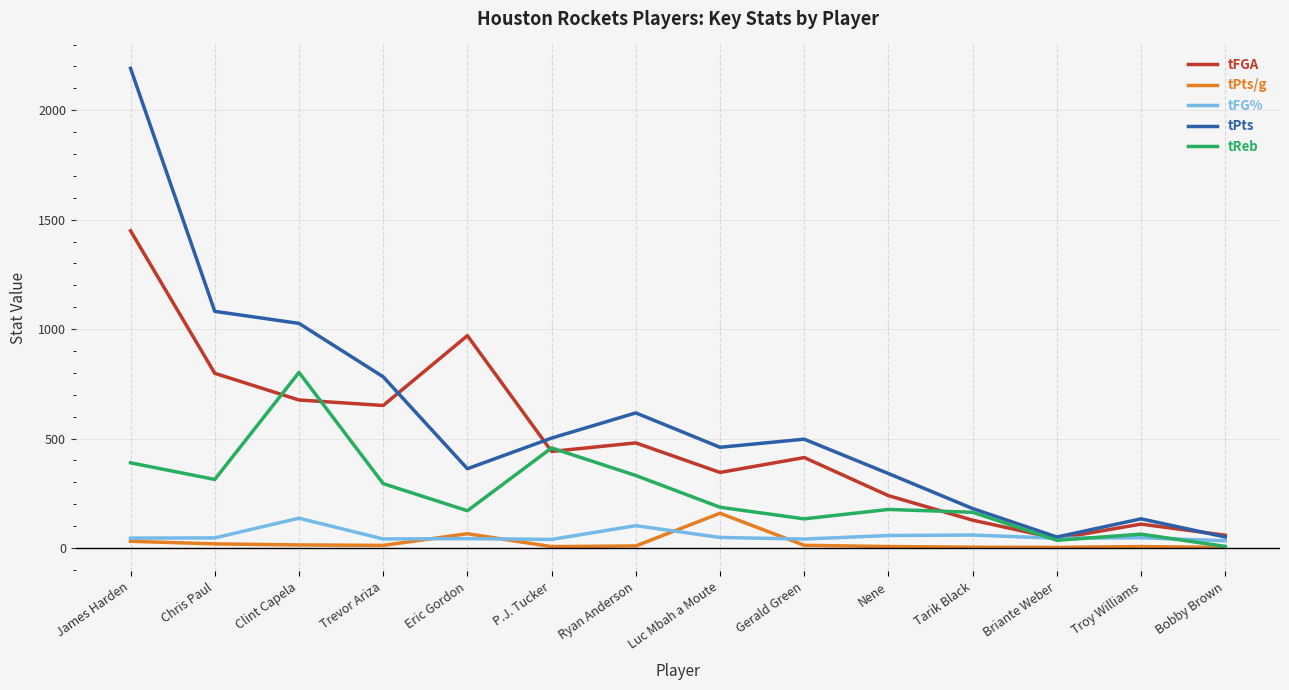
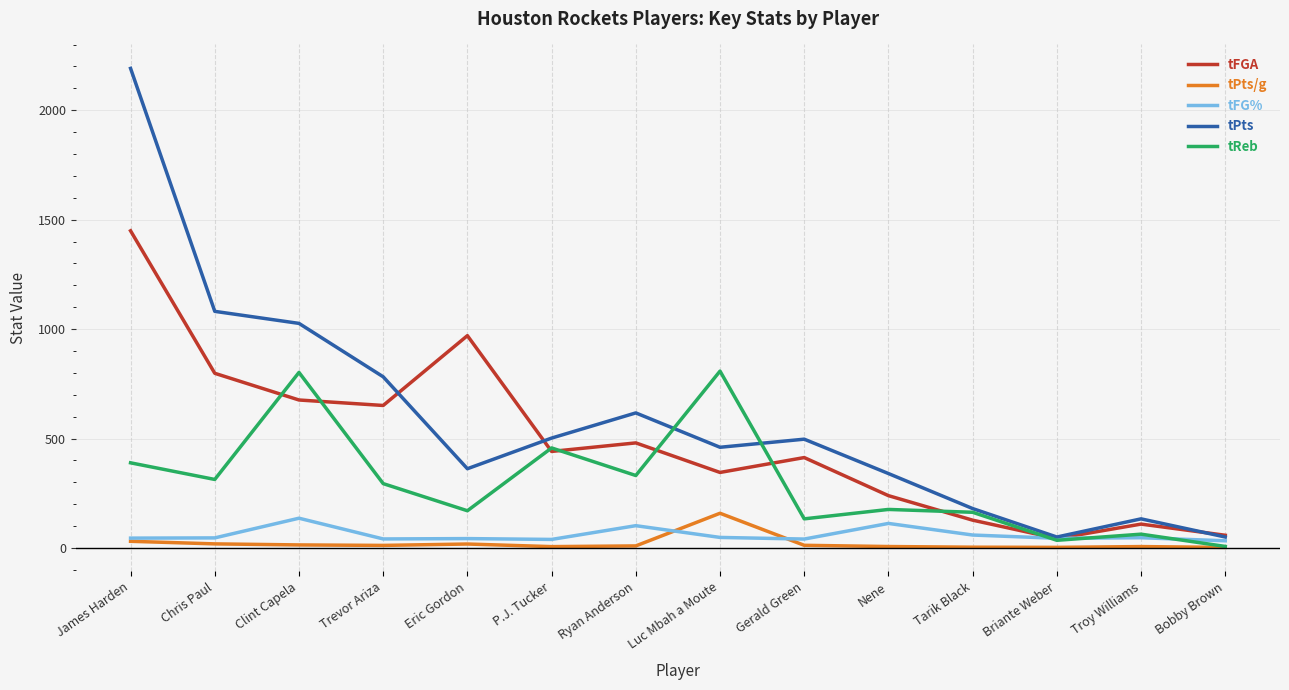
  {
    "tFGA": {
      "James Harden": 1450,
      "Chris Paul": 800,
      "Clint Capela": 680,
      "Trevor Ariza": 650,
      "Eric Gordon": 970,
      "P.J. Tucker": 440,
      "Ryan Anderson": 480,
      "Luc Mbah a Moute": 350,
      "Gerald Green": 410,
      "Nene": 240,
      "Tarik Black": 130,
      "Troy Williams": 110
    },
    "tPts/g": {
      "James Harden": 30,
      "Chris Paul": 20,
      "Clint Capela": 10,
      "Trevor Ariza": 10,
-     "Eric Gordon": 70,
+     "Eric Gordon": 20,
      "P.J. Tucker": 10,
      "Ryan Anderson": 10,
      "Luc Mbah a Moute": 160,
      "Gerald Green": 10,
      "Nene": 10,
      "Tarik Black": 0,
      "Briante Weber": 0,
      "Troy Williams": 10
    },
    "tFG%": {
      "James Harden": 40,
      "Chris Paul": 50,
      "Clint Capela": 140,
      "Trevor Ariza": 40,
      "Eric Gordon": 40,
      "P.J. Tucker": 40,
      "Ryan Anderson": 100,
      "Luc Mbah a Moute": 50,
      "Gerald Green": 40,
-     "Nene": 60,
+     "Nene": 110,
      "Tarik Black": 60,
      "Troy Williams": 50,
      "Bobby Brown": 30
    },
    "tPts": {
      "James Harden": 2190,
      "Chris Paul": 1080,
      "Clint Capela": 1030,
      "Trevor Ariza": 780,
      "Eric Gordon": 360,
      "P.J. Tucker": 500,
      "Ryan Anderson": 620,
      "Luc Mbah a Moute": 460,
      "Gerald Green": 500,
      "Nene": 340,
      "Tarik Black": 180,
      "Troy Williams": 130
    },
    "tReb": {
      "James Harden": 390,
      "Chris Paul": 310,
      "Clint Capela": 800,
      "Trevor Ariza": 290,
      "Eric Gordon": 170,
      "P.J. Tucker": 460,
      "Ryan Anderson": 330,
-     "Luc Mbah a Moute": 190,
+     "Luc Mbah a Moute": 810,
      "Gerald Green": 130,
      "Nene": 180,
      "Tarik Black": 160,
      "Troy Williams": 60
    }
  }
